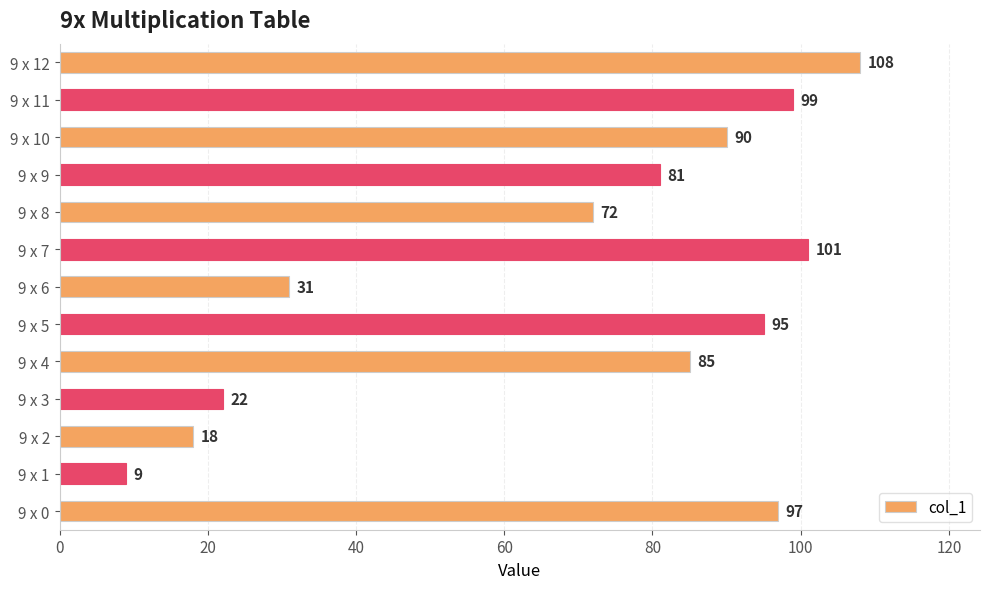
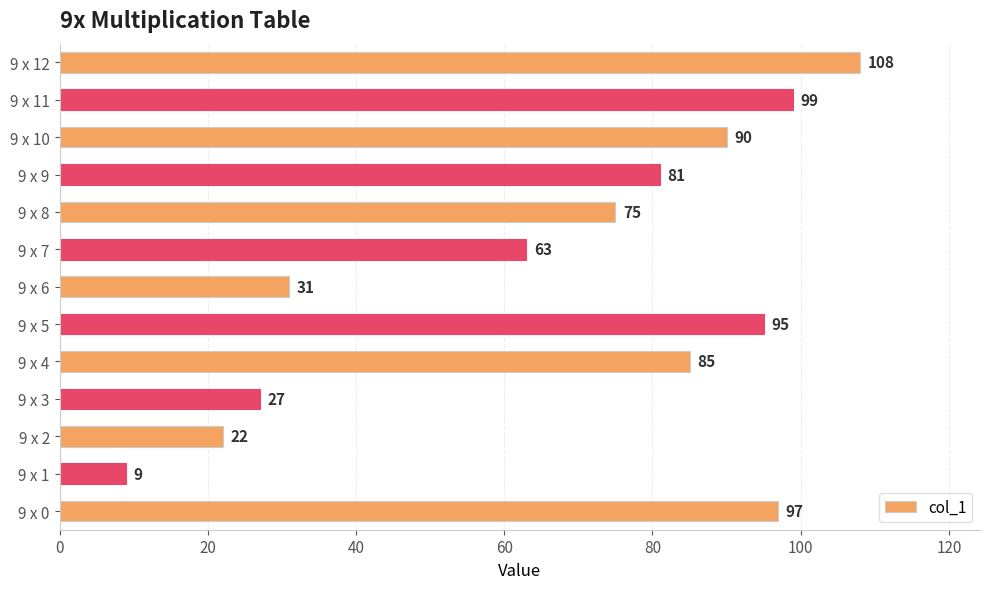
  {
    "9 x 12": 108,
    "9 x 11": 99,
    "9 x 10": 90,
    "9 x 9": 81,
-   "9 x 8": 72,
-   "9 x 7": 101,
+   "9 x 8": 75,
+   "9 x 7": 63,
    "9 x 6": 31,
    "9 x 5": 95,
    "9 x 4": 85,
-   "9 x 3": 22,
-   "9 x 2": 18,
+   "9 x 3": 27,
+   "9 x 2": 22,
    "9 x 1": 9,
    "9 x 0": 97
  }
